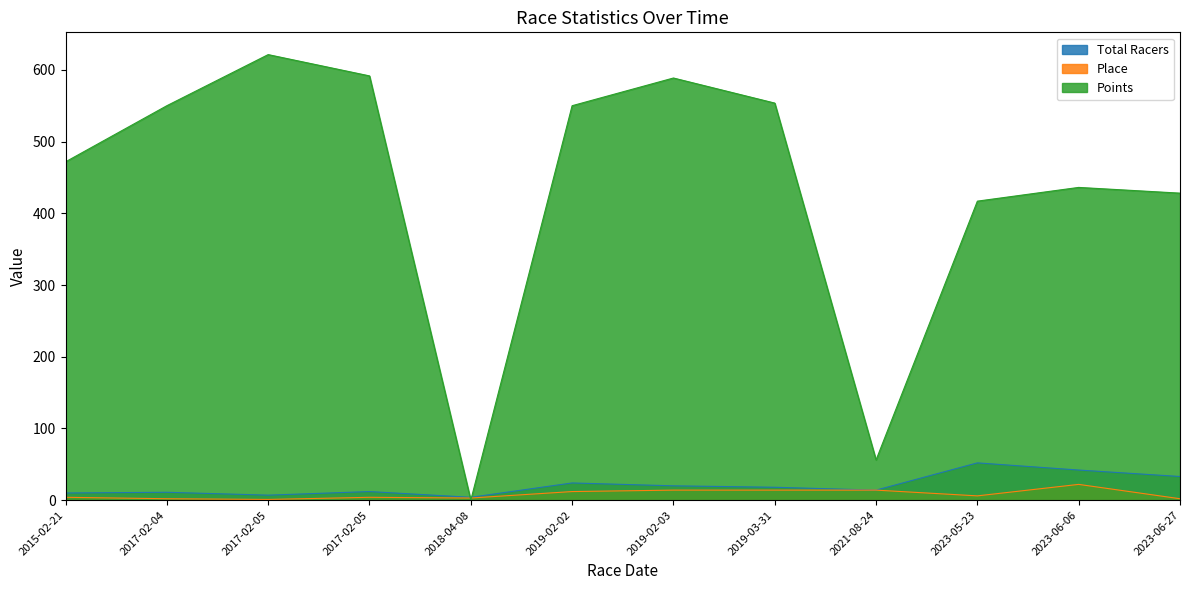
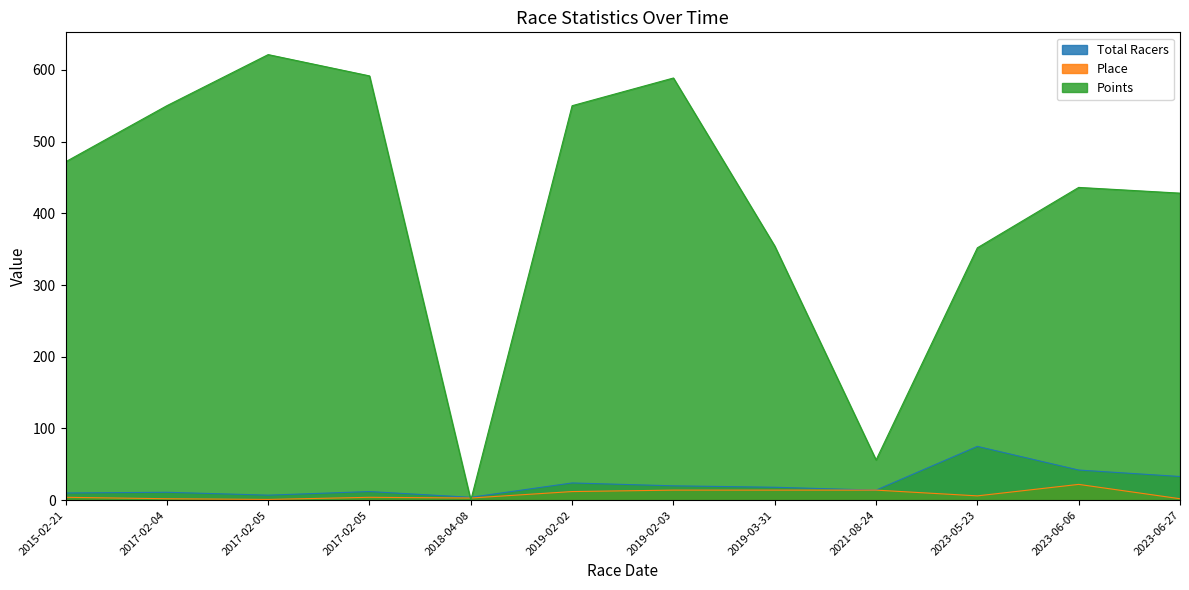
  {
    "Total Racers": {
      "2015-02-21": 10,
      "2017-02-04": 10,
      "2019-02-02": 20,
      "2019-02-03": 20,
      "2019-03-31": 20,
-     "2023-05-23": 50,
+     "2023-05-23": 80,
      "2023-06-06": 40,
      "2023-06-27": 30
    },
    "Place": {
      "2015-02-21": 0,
      "2017-02-04": 0,
      "2019-02-02": 10,
      "2019-02-03": 10,
      "2019-03-31": 10,
      "2023-05-23": 10,
      "2023-06-06": 20,
      "2023-06-27": 0
    },
    "Points": {
      "2015-02-21": 470,
      "2017-02-04": 550,
      "2019-02-02": 550,
      "2019-02-03": 590,
-     "2019-03-31": 550,
+     "2019-03-31": 350,
      "2021-08-24": 60,
-     "2023-05-23": 420,
+     "2023-05-23": 350,
      "2023-06-06": 440,
      "2023-06-27": 430
    }
  }
